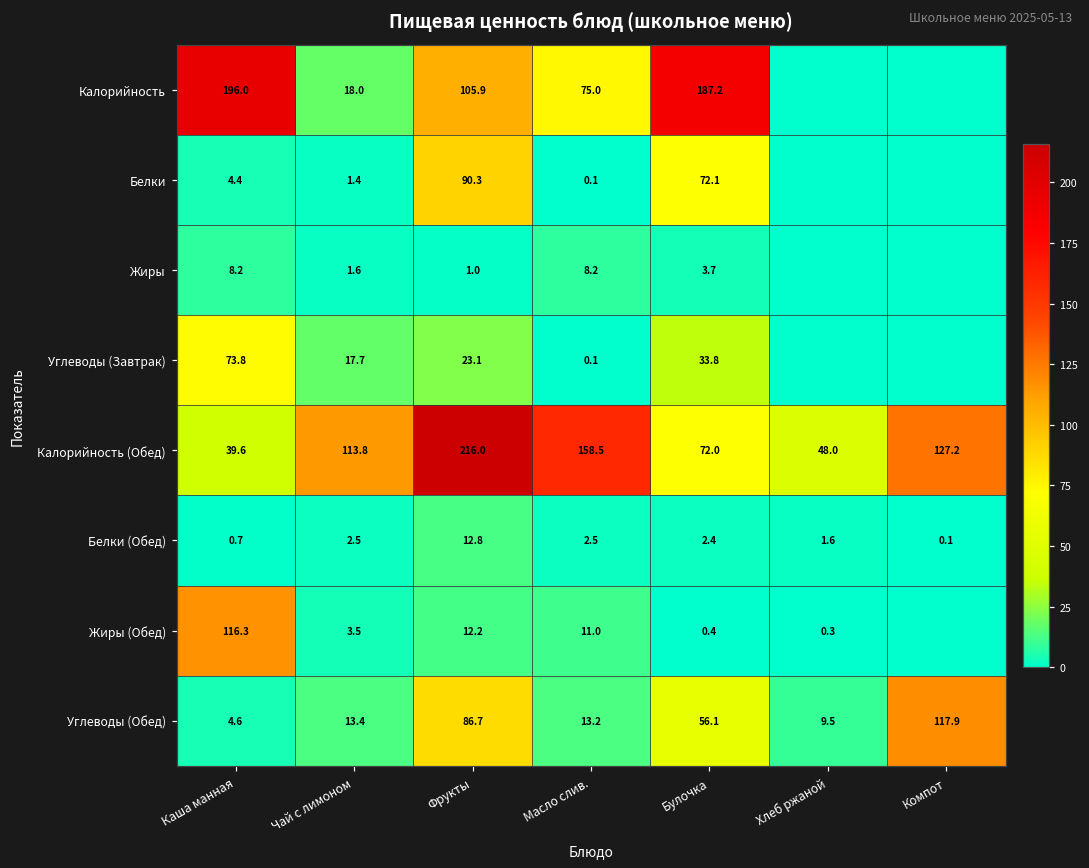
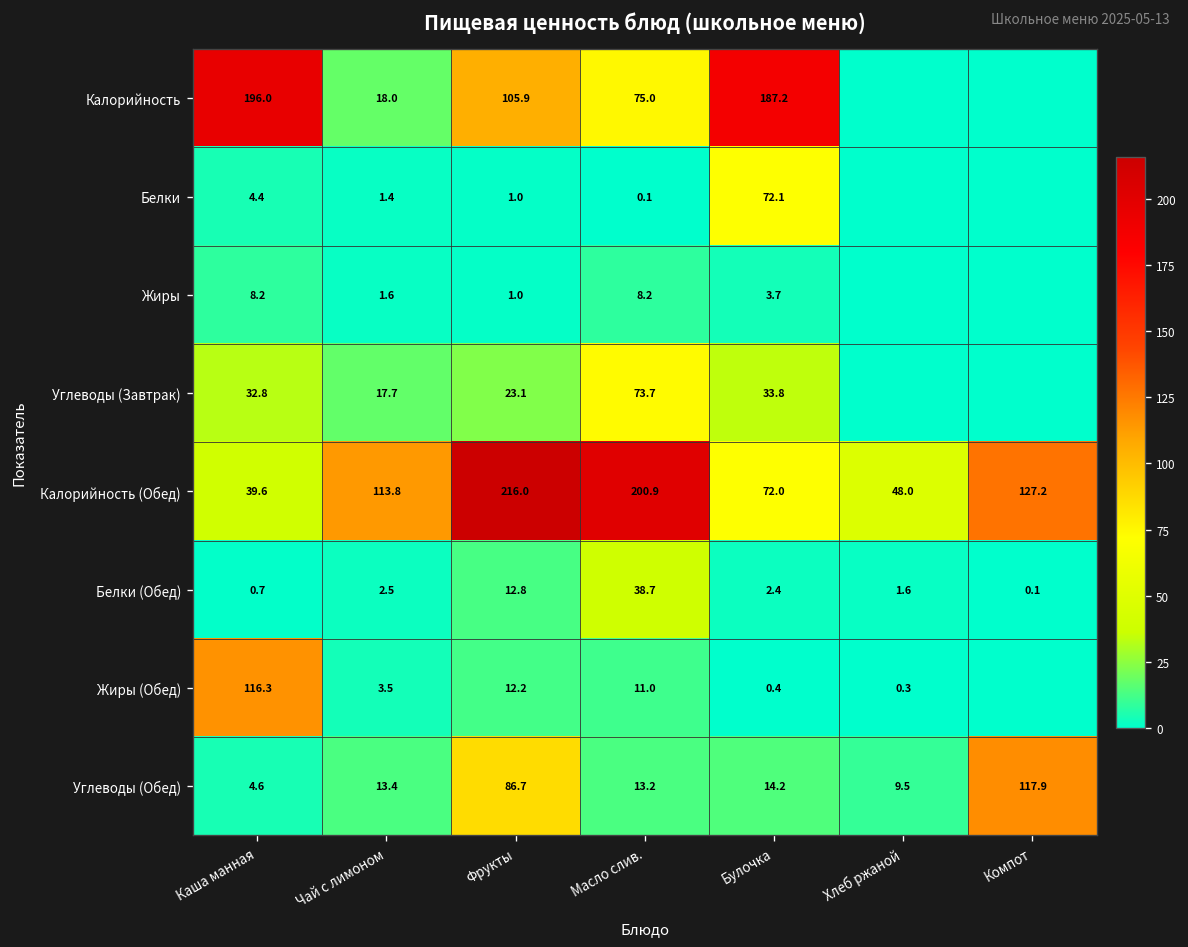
  {
    "Калорийность": {
      "Каша манная": 196.0,
      "Чай с лимоном": 18.0,
      "Фрукты": 105.9,
      "Масло слив.": 75.0,
      "Булочка": 187.2
    },
    "Белки": {
      "Каша манная": 4.4,
      "Чай с лимоном": 1.4,
-     "Фрукты": 90.3,
+     "Фрукты": 1.0,
      "Масло слив.": 0.1,
      "Булочка": 72.1
    },
    "Жиры": {
      "Каша манная": 8.2,
      "Чай с лимоном": 1.6,
      "Фрукты": 1.0,
      "Масло слив.": 8.2,
      "Булочка": 3.7
    },
    "Углеводы (Завтрак)": {
-     "Каша манная": 73.8,
+     "Каша манная": 32.8,
      "Чай с лимоном": 17.7,
      "Фрукты": 23.1,
-     "Масло слив.": 0.1,
+     "Масло слив.": 73.7,
      "Булочка": 33.8
    },
    "Калорийность (Обед)": {
      "Каша манная": 39.6,
      "Чай с лимоном": 113.8,
      "Фрукты": 216.0,
-     "Масло слив.": 158.5,
+     "Масло слив.": 200.9,
      "Булочка": 72.0,
      "Хлеб ржаной": 48.0,
      "Компот": 127.2
    },
    "Белки (Обед)": {
      "Каша манная": 0.7,
      "Чай с лимоном": 2.5,
      "Фрукты": 12.8,
-     "Масло слив.": 2.5,
+     "Масло слив.": 38.7,
      "Булочка": 2.4,
      "Хлеб ржаной": 1.6,
      "Компот": 0.1
    },
    "Жиры (Обед)": {
      "Каша манная": 116.3,
      "Чай с лимоном": 3.5,
      "Фрукты": 12.2,
      "Масло слив.": 11.0,
      "Булочка": 0.4,
      "Хлеб ржаной": 0.3
    },
    "Углеводы (Обед)": {
      "Каша манная": 4.6,
      "Чай с лимоном": 13.4,
      "Фрукты": 86.7,
      "Масло слив.": 13.2,
-     "Булочка": 56.1,
+     "Булочка": 14.2,
      "Хлеб ржаной": 9.5,
      "Компот": 117.9
    }
  }
